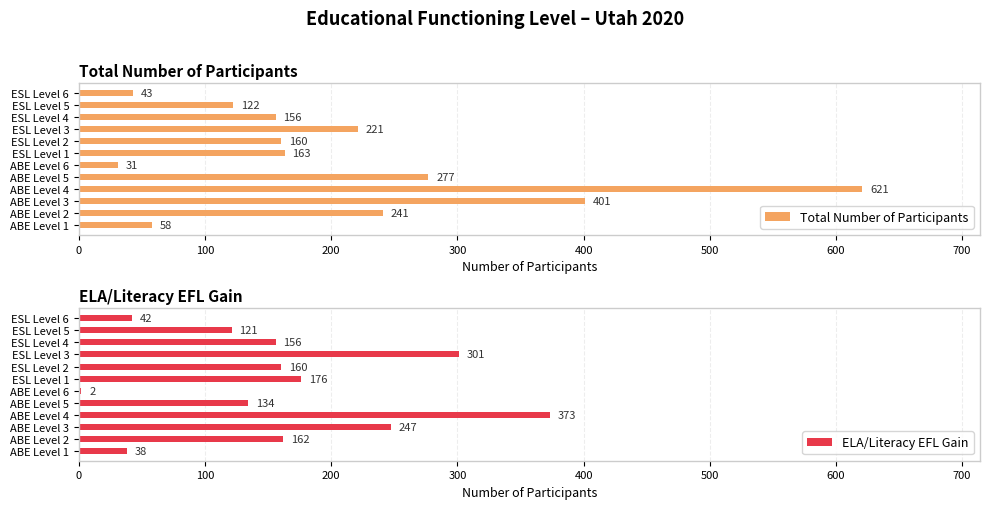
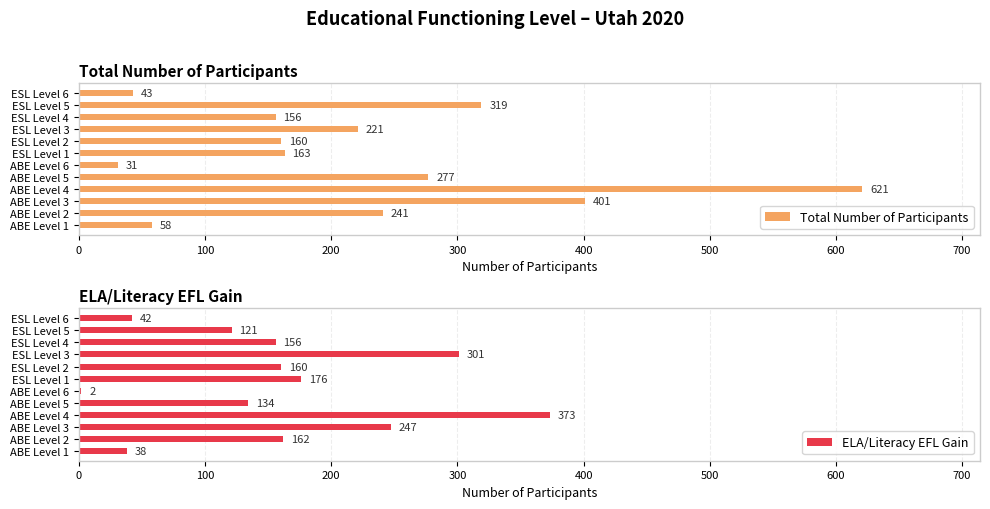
  {
    "Total Number of Participants": {
      "ESL Level 6": 43,
-     "ESL Level 5": 122,
+     "ESL Level 5": 319,
      "ESL Level 4": 156,
      "ESL Level 3": 221,
      "ESL Level 2": 160,
      "ESL Level 1": 163,
      "ABE Level 6": 31,
      "ABE Level 5": 277,
      "ABE Level 4": 621,
      "ABE Level 3": 401,
      "ABE Level 2": 241,
      "ABE Level 1": 58
    },
    "ELA/Literacy EFL Gain": {
      "ESL Level 6": 42,
      "ESL Level 5": 121,
      "ESL Level 4": 156,
      "ESL Level 3": 301,
      "ESL Level 2": 160,
      "ESL Level 1": 176,
      "ABE Level 6": 2,
      "ABE Level 5": 134,
      "ABE Level 4": 373,
      "ABE Level 3": 247,
      "ABE Level 2": 162,
      "ABE Level 1": 38
    }
  }
